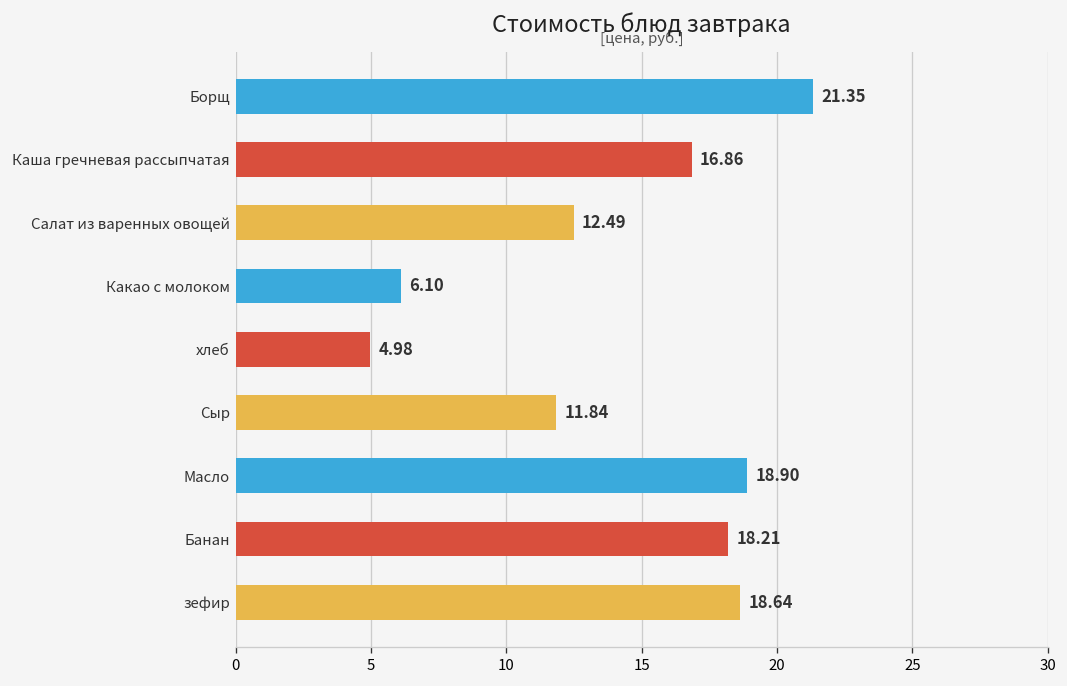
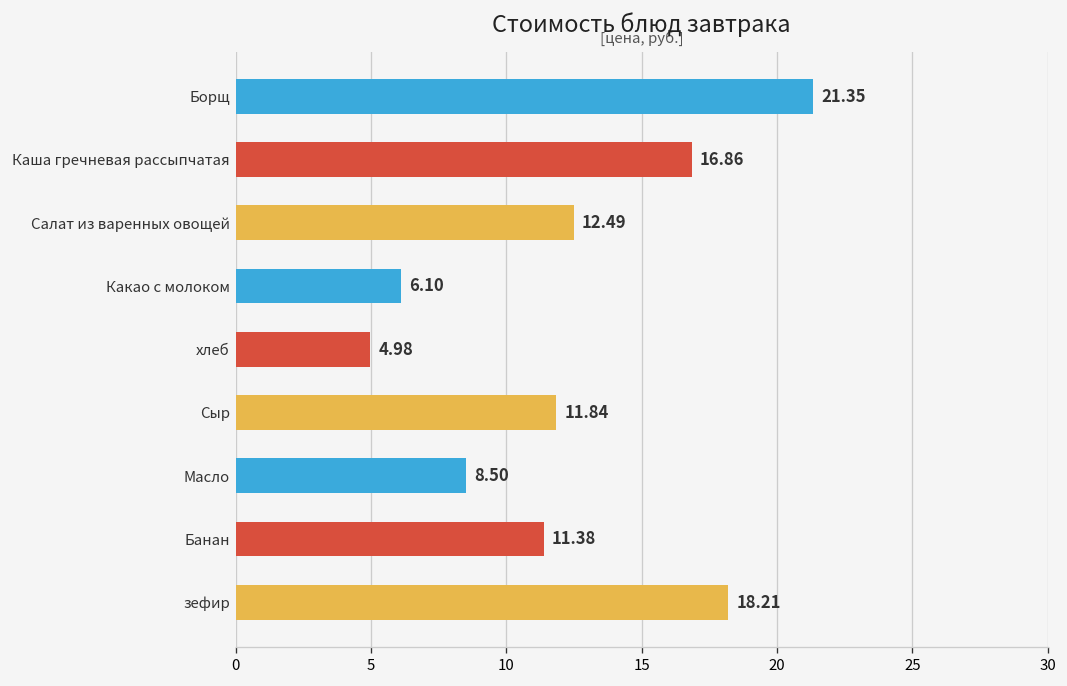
  {
    "Борщ": 21.35,
    "Каша гречневая рассыпчатая": 16.86,
    "Салат из варенных овощей": 12.49,
    "Какао с молоком": 6.10,
    "хлеб": 4.98,
    "Сыр": 11.84,
-   "Масло": 18.90,
-   "Банан": 18.21,
-   "зефир": 18.64
+   "Масло": 8.50,
+   "Банан": 11.38,
+   "зефир": 18.21
  }
